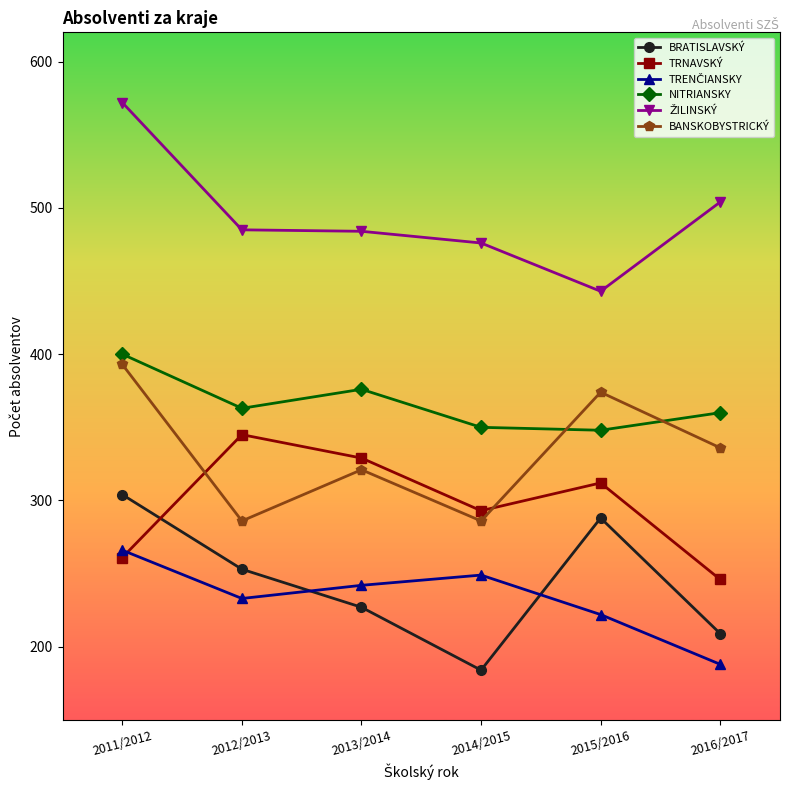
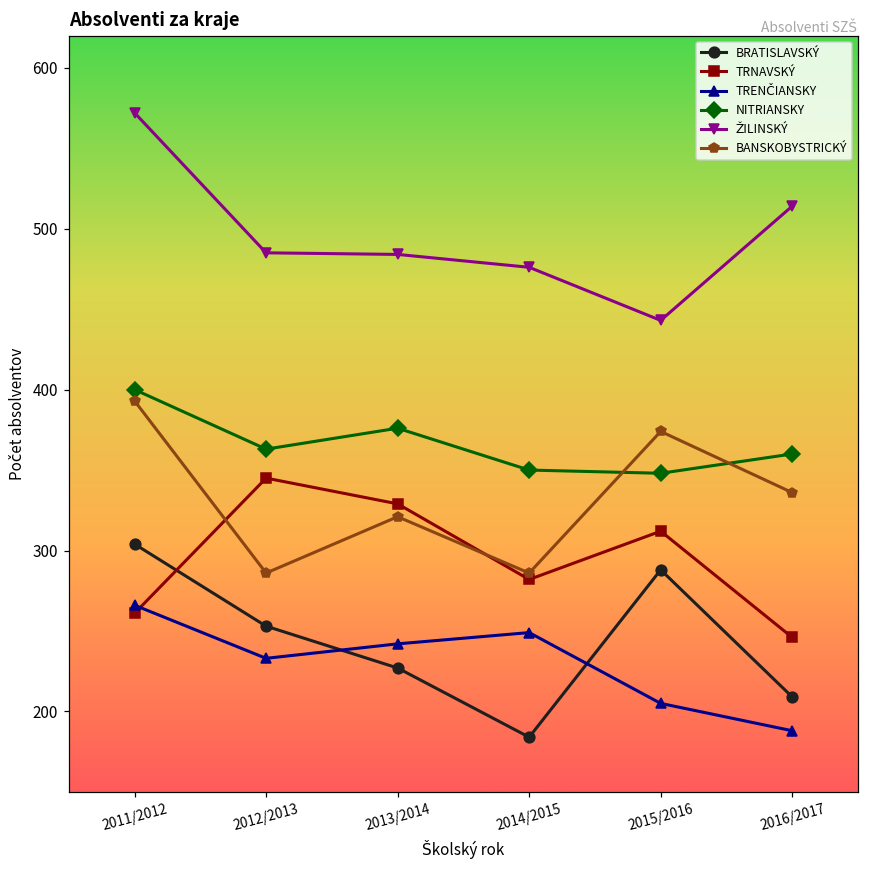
  {
    "BRATISLAVSKÝ": {
      "2011/2012": 304,
      "2012/2013": 253,
      "2013/2014": 227,
      "2014/2015": 184,
      "2015/2016": 288,
      "2016/2017": 209
    },
    "TRNAVSKÝ": {
      "2011/2012": 261,
      "2012/2013": 345,
      "2013/2014": 329,
-     "2014/2015": 293,
+     "2014/2015": 282,
      "2015/2016": 312,
      "2016/2017": 246
    },
    "TRENČIANSKY": {
      "2011/2012": 266,
      "2012/2013": 233,
      "2013/2014": 242,
      "2014/2015": 249,
-     "2015/2016": 222,
+     "2015/2016": 205,
      "2016/2017": 188
    },
    "NITRIANSKY": {
      "2011/2012": 400,
      "2012/2013": 363,
      "2013/2014": 376,
      "2014/2015": 350,
      "2015/2016": 348,
      "2016/2017": 360
    },
    "ŽILINSKÝ": {
      "2011/2012": 572,
      "2012/2013": 485,
      "2013/2014": 484,
      "2014/2015": 476,
      "2015/2016": 443,
-     "2016/2017": 504
+     "2016/2017": 514
    },
    "BANSKOBYSTRICKÝ": {
      "2011/2012": 393,
      "2012/2013": 286,
      "2013/2014": 321,
      "2014/2015": 286,
      "2015/2016": 374,
      "2016/2017": 336
    }
  }
